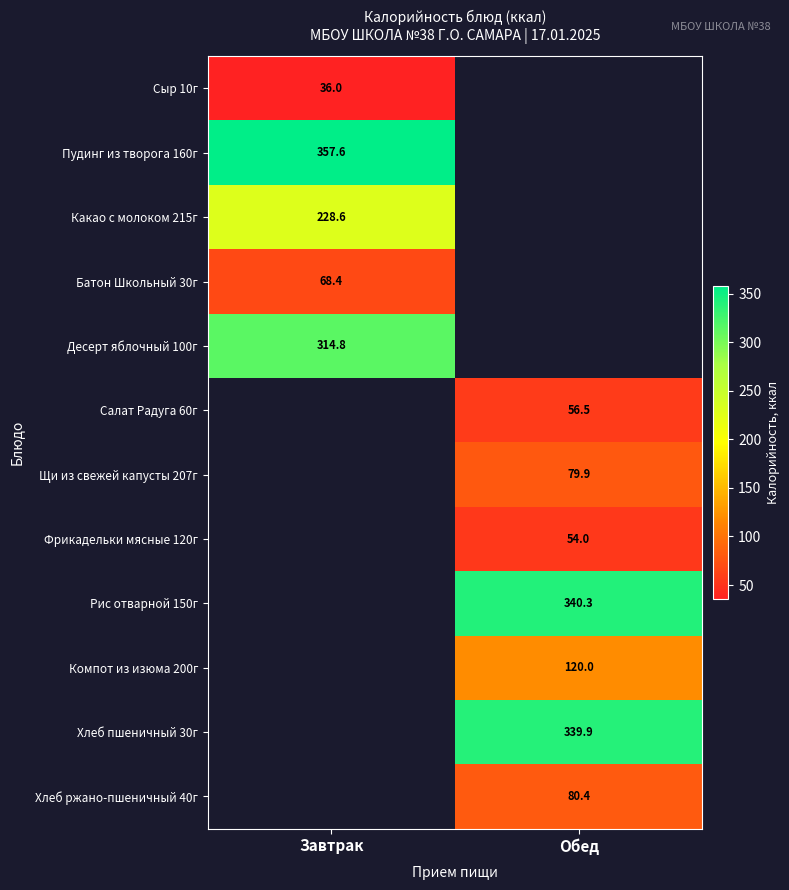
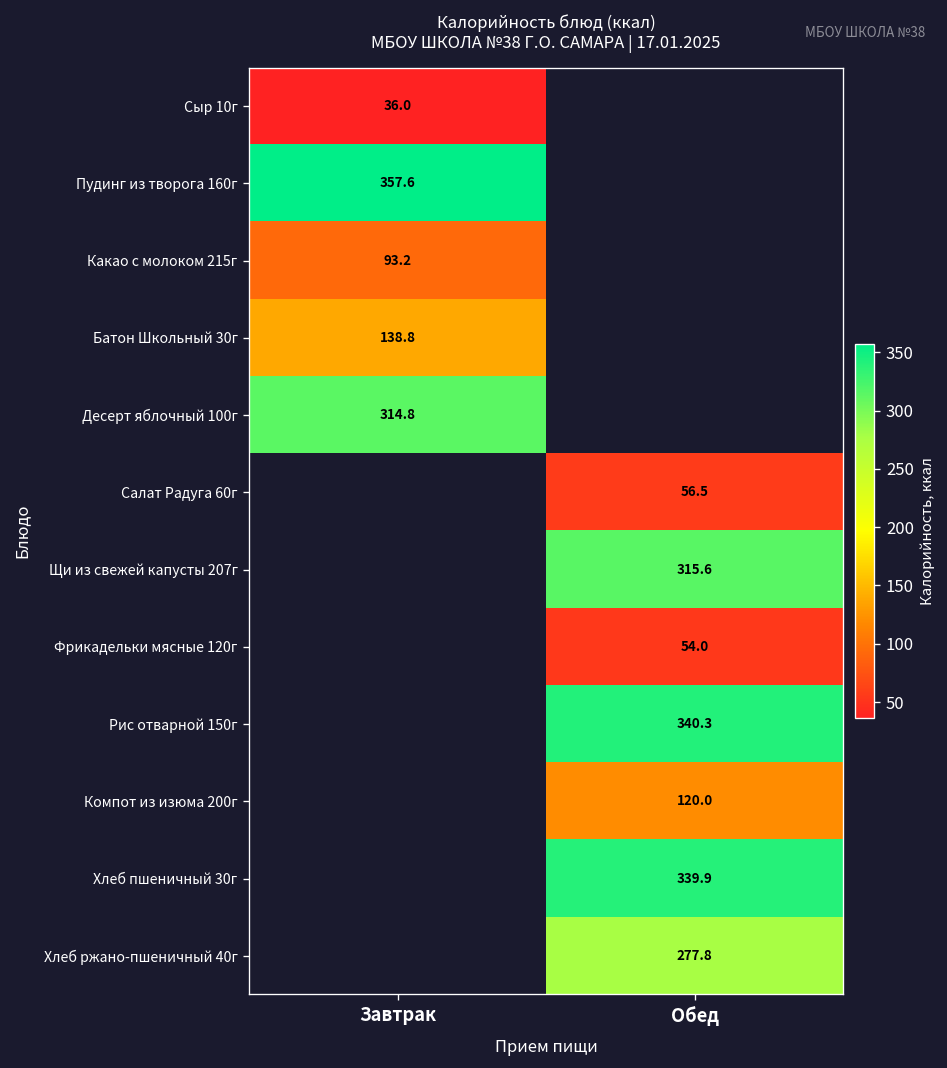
  {
    "Сыр 10г": {
      "Завтрак": 36.0
    },
    "Пудинг из творога 160г": {
      "Завтрак": 357.6
    },
    "Какао с молоком 215г": {
-     "Завтрак": 228.6
+     "Завтрак": 93.2
    },
    "Батон Школьный 30г": {
-     "Завтрак": 68.4
+     "Завтрак": 138.8
    },
    "Десерт яблочный 100г": {
      "Завтрак": 314.8
    },
    "Салат Радуга 60г": {
      "Обед": 56.5
    },
    "Щи из свежей капусты 207г": {
-     "Обед": 79.9
+     "Обед": 315.6
    },
    "Фрикадельки мясные 120г": {
      "Обед": 54.0
    },
    "Рис отварной 150г": {
      "Обед": 340.3
    },
    "Компот из изюма 200г": {
      "Обед": 120.0
    },
    "Хлеб пшеничный 30г": {
      "Обед": 339.9
    },
    "Хлеб ржано-пшеничный 40г": {
-     "Обед": 80.4
+     "Обед": 277.8
    }
  }
